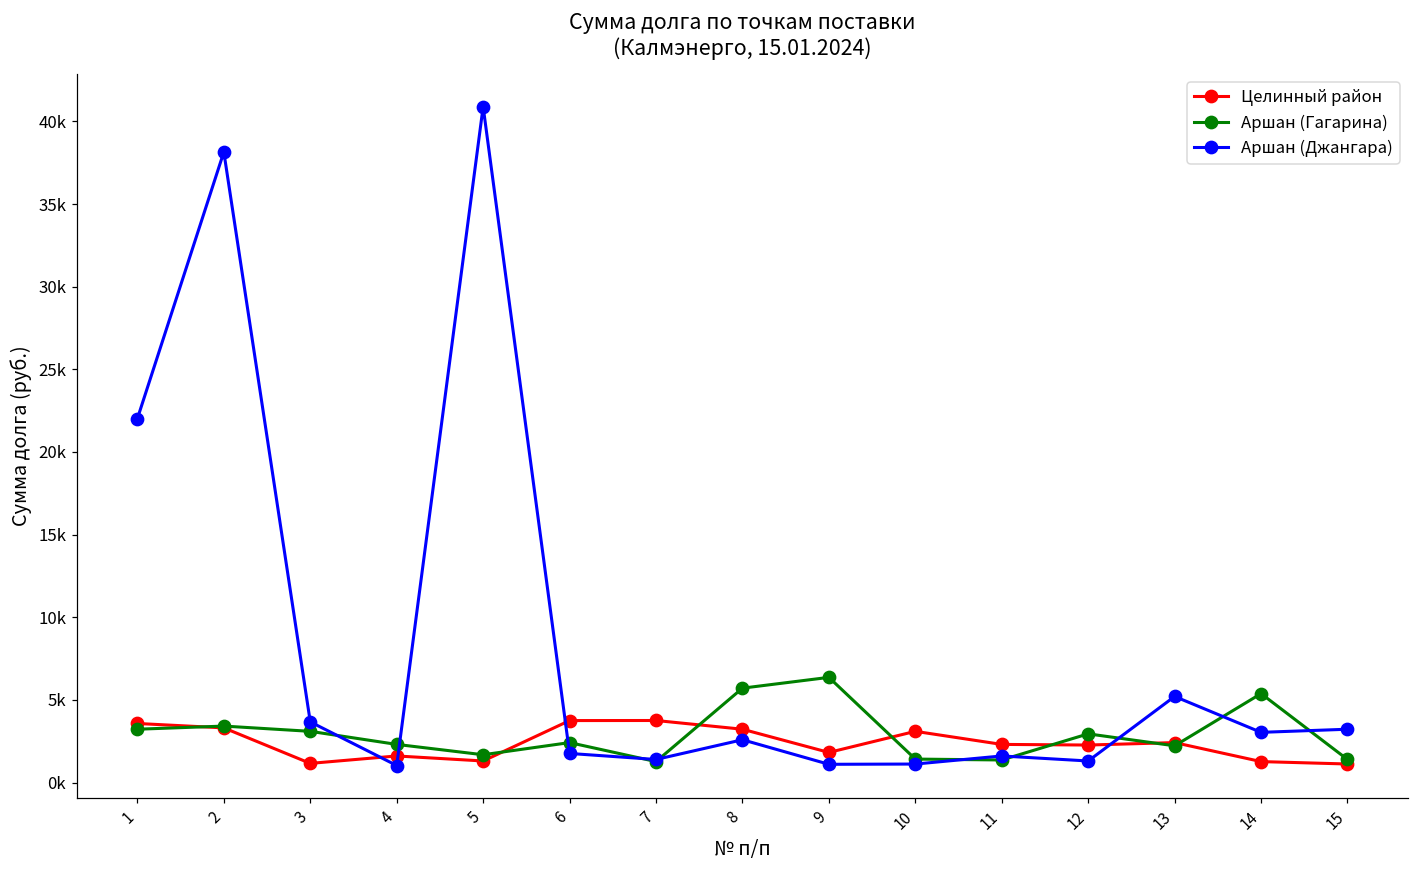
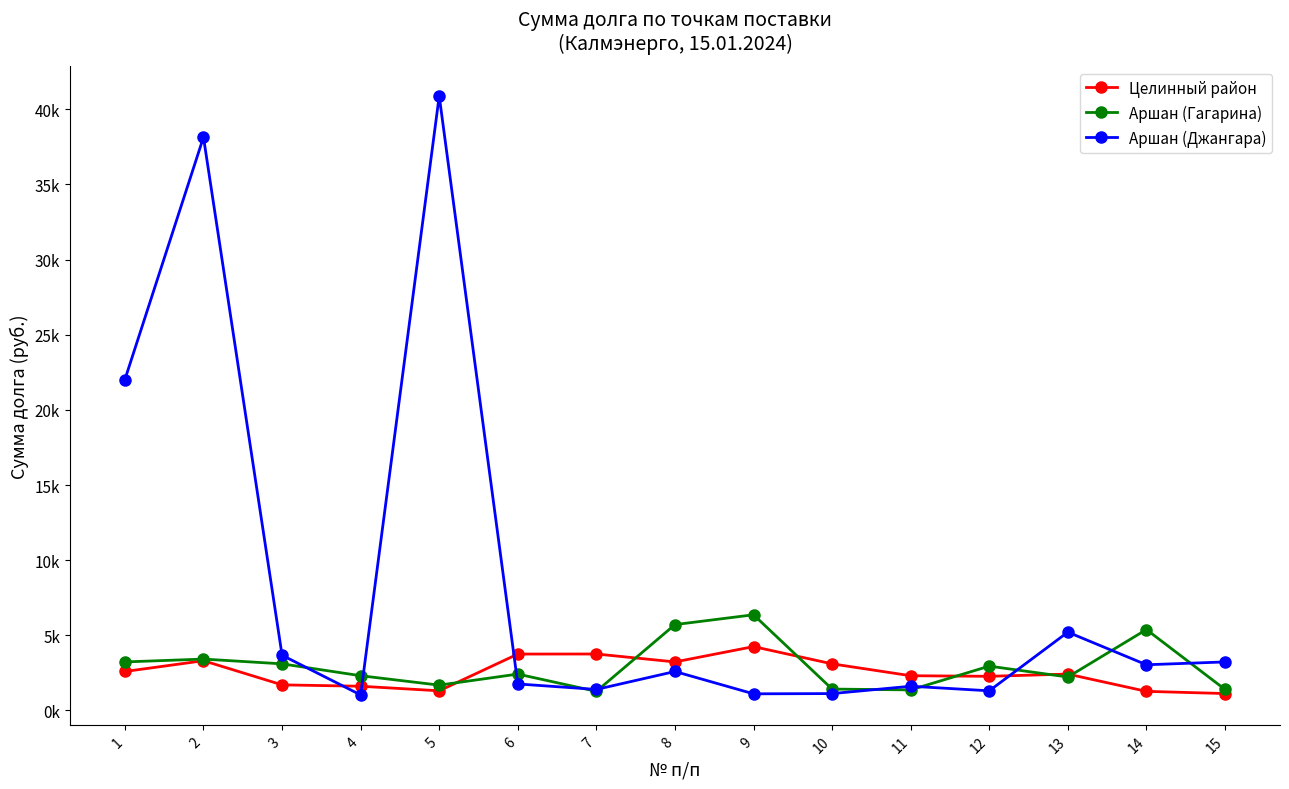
  {
    "Целинный район": {
-     "1": 3600,
-     "3": 1200,
+     "1": 2600,
+     "3": 1700,
      "4": 1600,
      "5": 1300,
      "6": 3800,
      "7": 3800,
      "8": 3200,
-     "9": 1800,
+     "9": 4200,
      "10": 3100,
      "11": 2300,
      "12": 2300,
      "13": 2400,
      "14": 1300,
      "15": 1100
    },
    "Аршан (Гагарина)": {
      "1": 3200,
      "3": 3100,
      "4": 2300,
      "5": 1700,
      "6": 2400,
      "8": 5700,
      "9": 6400,
      "10": 1400,
      "11": 1400,
      "12": 2900,
      "13": 2200,
      "14": 5400,
      "15": 1400
    },
    "Аршан (Джангара)": {
      "1": 22000,
      "2": 38100,
      "3": 3700,
      "4": 1000,
      "5": 40900,
      "6": 1800,
      "8": 2600,
      "9": 1100,
      "10": 1100,
      "11": 1600,
      "12": 1300,
      "13": 5200,
      "14": 3000,
      "15": 3200
    }
  }
